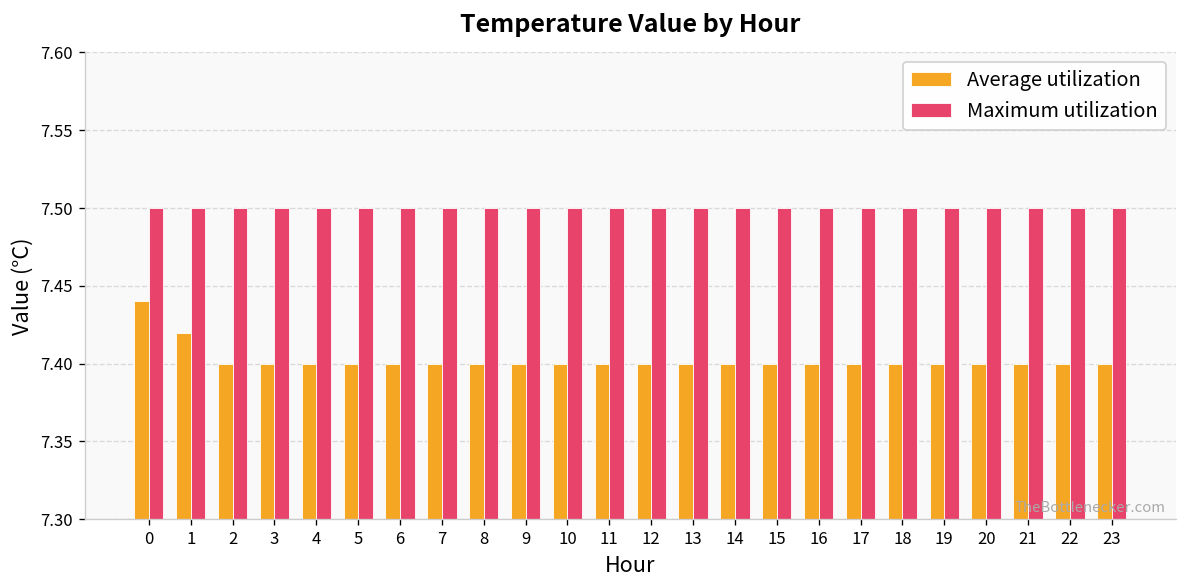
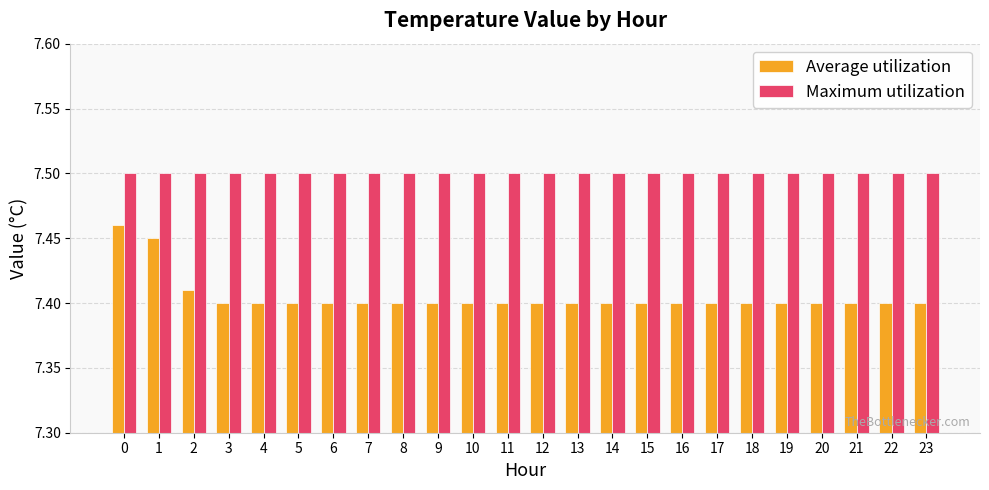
  {
    "Average utilization": {
-     "0": 7.44,
-     "1": 7.42,
-     "2": 7.40,
+     "0": 7.46,
+     "1": 7.45,
+     "2": 7.41,
      "3": 7.40,
      "4": 7.40,
      "5": 7.40,
      "6": 7.40,
      "7": 7.40,
      "8": 7.40,
      "9": 7.40,
      "10": 7.40,
      "11": 7.40,
      "12": 7.40,
      "13": 7.40,
      "14": 7.40,
      "15": 7.40,
      "16": 7.40,
      "17": 7.40,
      "18": 7.40,
      "19": 7.40,
      "20": 7.40,
      "21": 7.40,
      "22": 7.40,
      "23": 7.40
    },
    "Maximum utilization": {
      "0": 7.50,
      "1": 7.50,
      "2": 7.50,
      "3": 7.50,
      "4": 7.50,
      "5": 7.50,
      "6": 7.50,
      "7": 7.50,
      "8": 7.50,
      "9": 7.50,
      "10": 7.50,
      "11": 7.50,
      "12": 7.50,
      "13": 7.50,
      "14": 7.50,
      "15": 7.50,
      "16": 7.50,
      "17": 7.50,
      "18": 7.50,
      "19": 7.50,
      "20": 7.50,
      "21": 7.50,
      "22": 7.50,
      "23": 7.50
    }
  }
